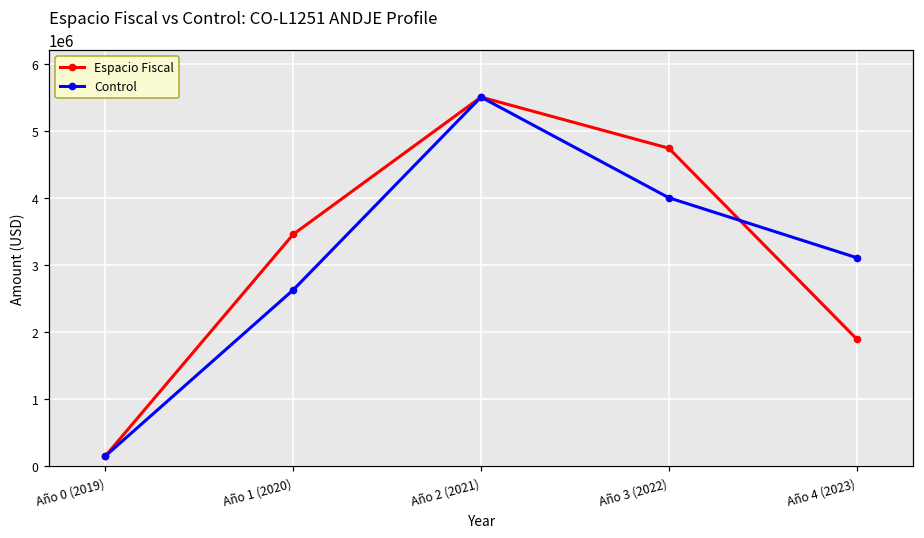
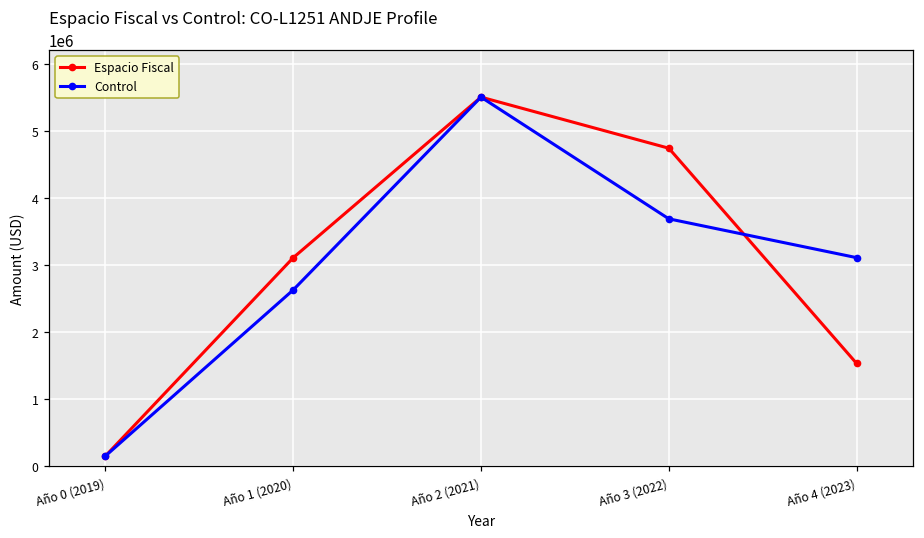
  {
    "Espacio Fiscal": {
-     "Año 1 (2020)": 3500000,
+     "Año 1 (2020)": 3100000,
      "Año 3 (2022)": 4700000,
-     "Año 4 (2023)": 1900000
+     "Año 4 (2023)": 1500000
    },
    "Control": {
      "Año 1 (2020)": 2600000,
-     "Año 3 (2022)": 4000000,
+     "Año 3 (2022)": 3700000,
      "Año 4 (2023)": 3100000
    }
  }
